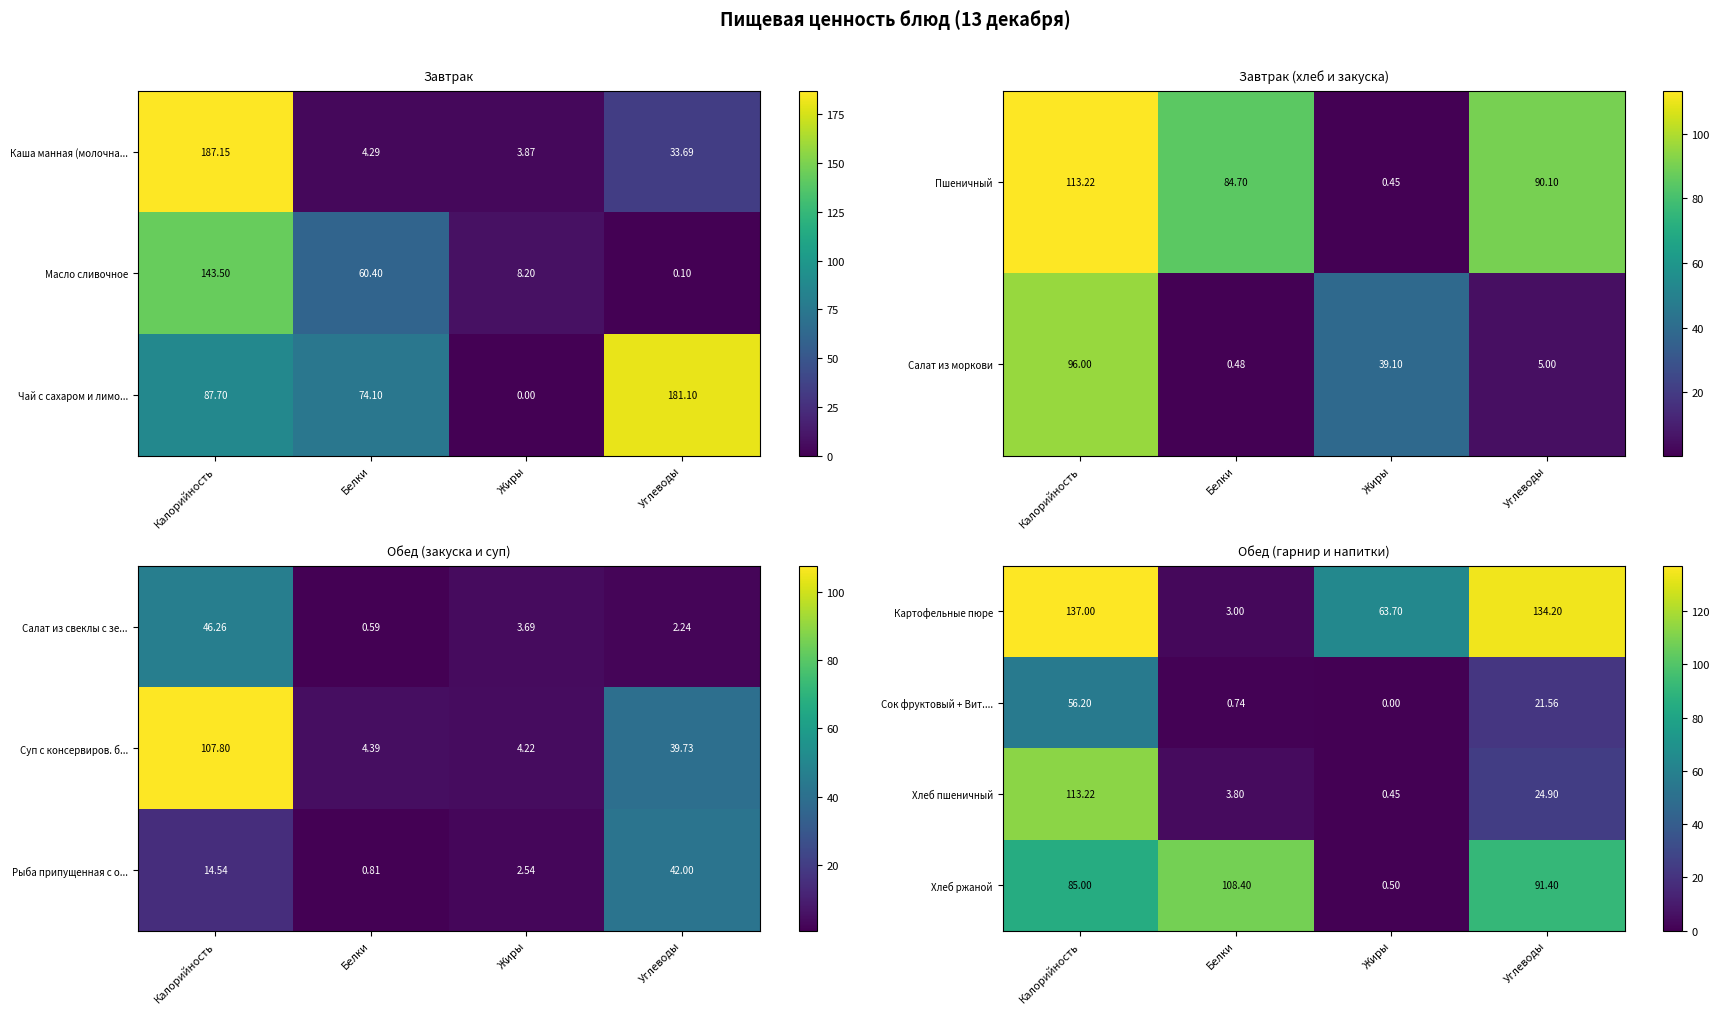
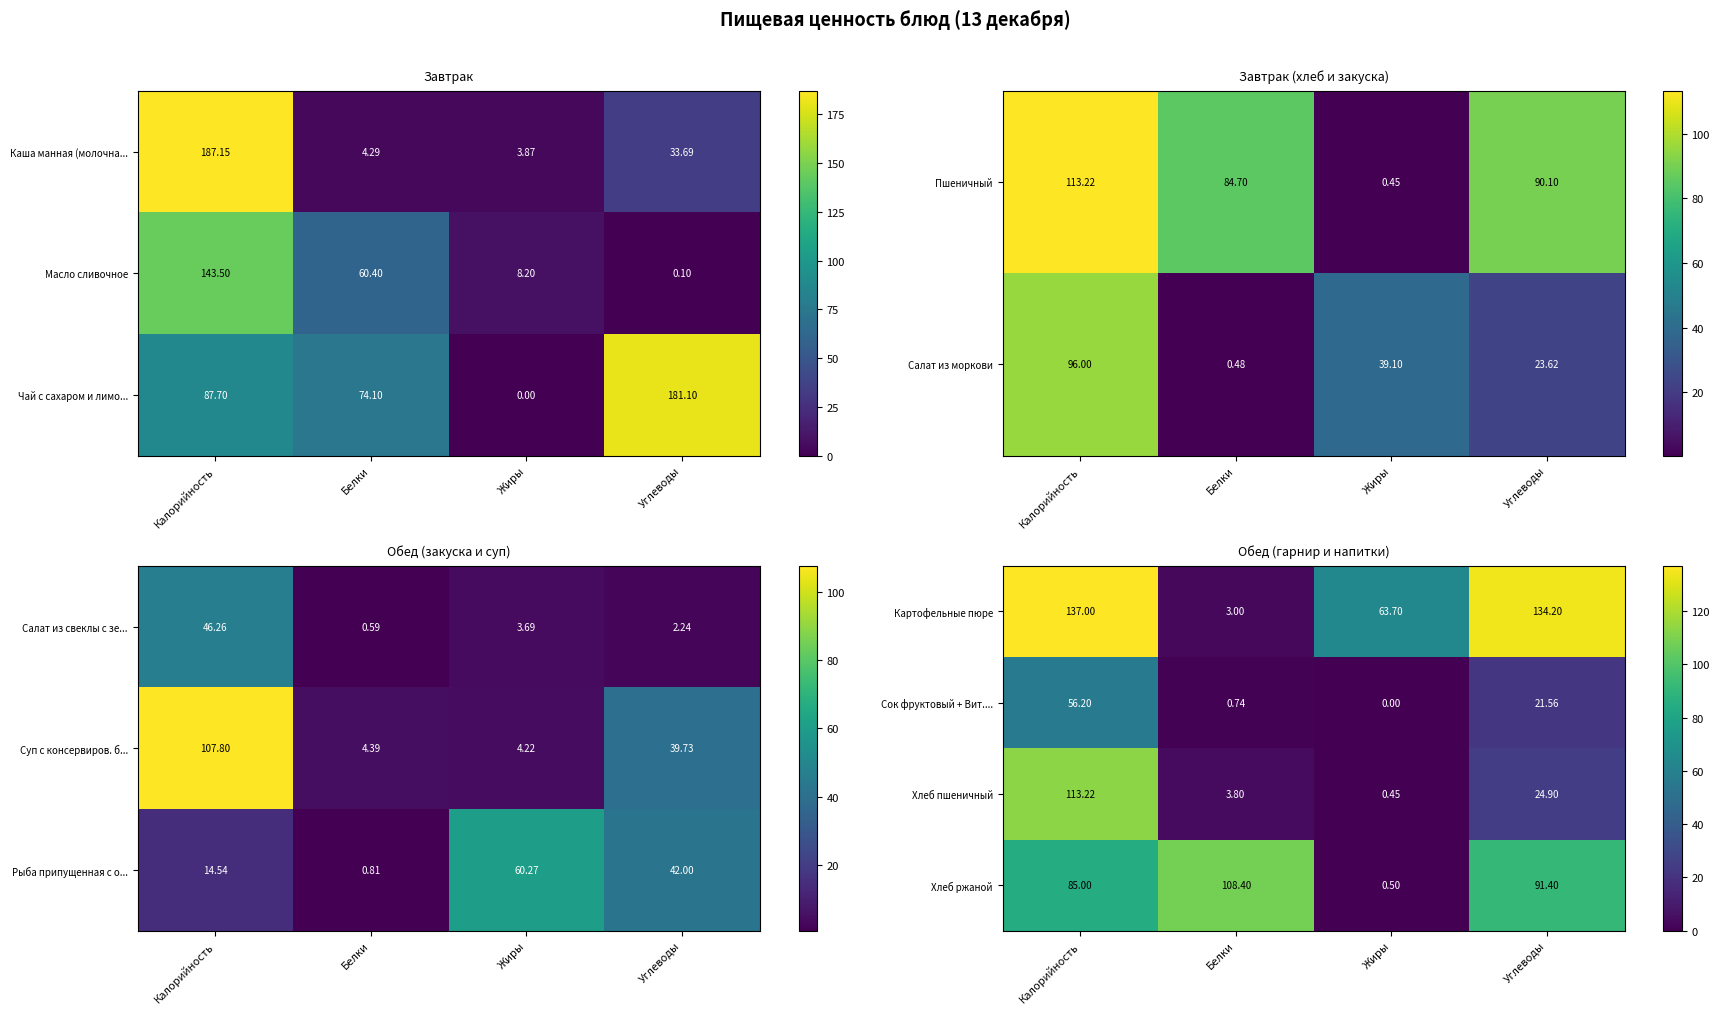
  {
    "Завтрак": {
      "Каша манная (молочна...": {
        "Калорийность": 187.15,
        "Белки": 4.29,
        "Жиры": 3.87,
        "Углеводы": 33.69
      },
      "Масло сливочное": {
        "Калорийность": 143.50,
        "Белки": 60.40,
        "Жиры": 8.20,
        "Углеводы": 0.10
      },
      "Чай с сахаром и лимо...": {
        "Калорийность": 87.70,
        "Белки": 74.10,
        "Жиры": 0.00,
        "Углеводы": 181.10
      }
    },
    "Завтрак (хлеб и закуска)": {
      "Пшеничный": {
        "Калорийность": 113.22,
        "Белки": 84.70,
        "Жиры": 0.45,
        "Углеводы": 90.10
      },
      "Салат из моркови": {
        "Калорийность": 96.00,
        "Белки": 0.48,
        "Жиры": 39.10,
-       "Углеводы": 5.00
+       "Углеводы": 23.62
      }
    },
    "Обед (закуска и суп)": {
      "Салат из свеклы с зе...": {
        "Калорийность": 46.26,
        "Белки": 0.59,
        "Жиры": 3.69,
        "Углеводы": 2.24
      },
      "Суп с консервиров. б...": {
        "Калорийность": 107.80,
        "Белки": 4.39,
        "Жиры": 4.22,
        "Углеводы": 39.73
      },
      "Рыба припущенная с о...": {
        "Калорийность": 14.54,
        "Белки": 0.81,
-       "Жиры": 2.54,
+       "Жиры": 60.27,
        "Углеводы": 42.00
      }
    },
    "Обед (гарнир и напитки)": {
      "Картофельные пюре": {
        "Калорийность": 137.00,
        "Белки": 3.00,
        "Жиры": 63.70,
        "Углеводы": 134.20
      },
      "Сок фруктовый + Вит....": {
        "Калорийность": 56.20,
        "Белки": 0.74,
        "Жиры": 0.00,
        "Углеводы": 21.56
      },
      "Хлеб пшеничный": {
        "Калорийность": 113.22,
        "Белки": 3.80,
        "Жиры": 0.45,
        "Углеводы": 24.90
      },
      "Хлеб ржаной": {
        "Калорийность": 85.00,
        "Белки": 108.40,
        "Жиры": 0.50,
        "Углеводы": 91.40
      }
    }
  }
